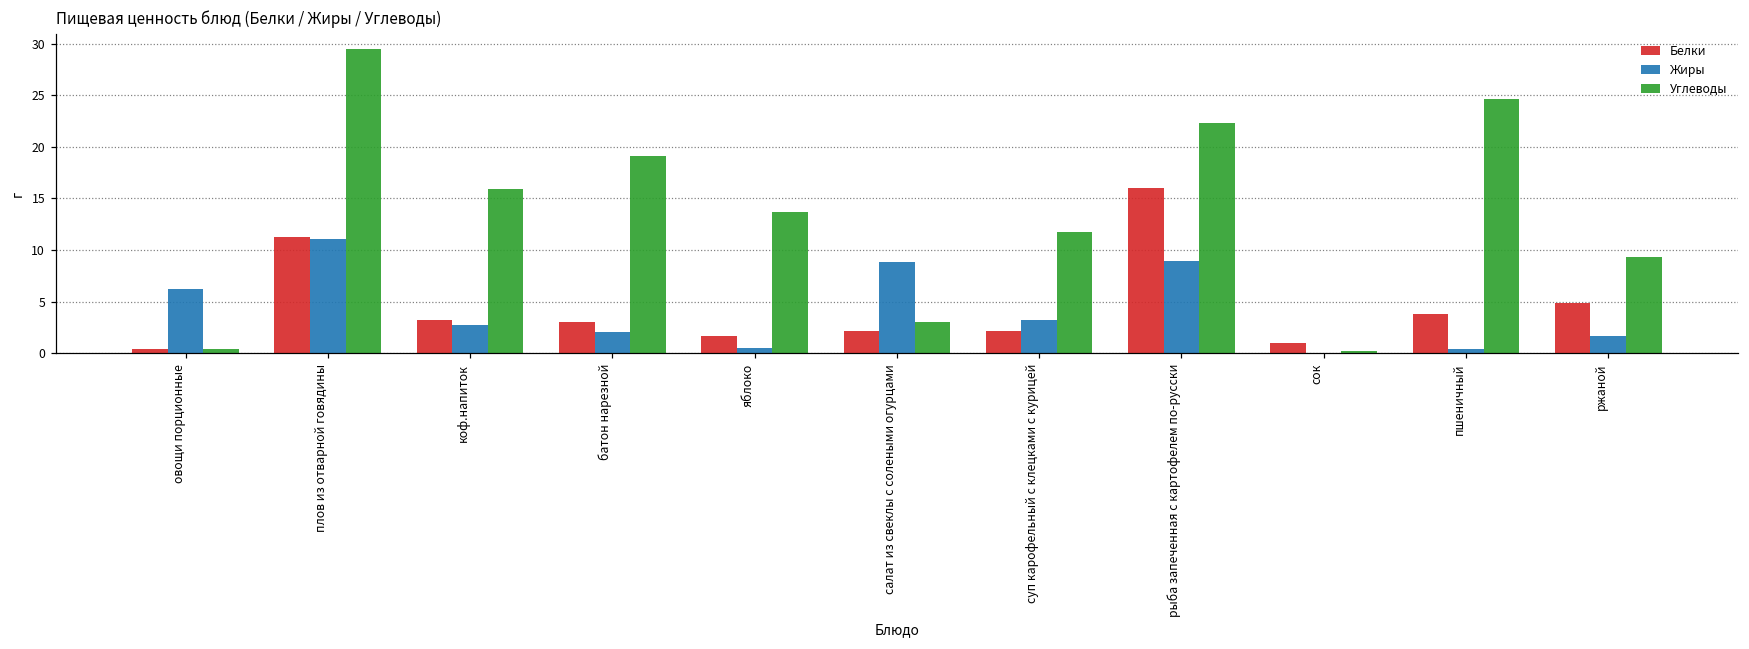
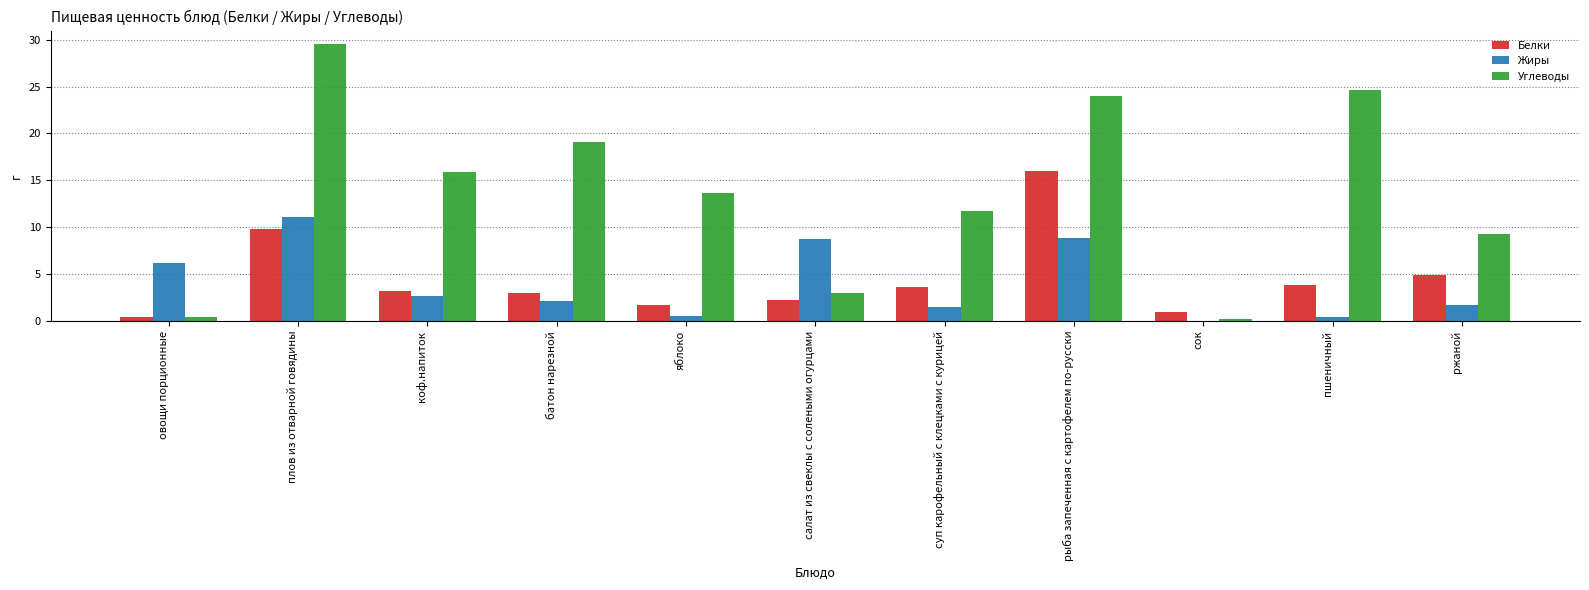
  {
    "Белки": {
      "овощи порционные": 0,
-     "плов из отварной говядины": 11,
+     "плов из отварной говядины": 10,
      "коф.напиток": 3,
      "батон нарезной": 3,
      "яблоко": 2,
      "салат из свеклы с солеными огурцами": 2,
-     "суп карофельный с клецками с курицей": 2,
+     "суп карофельный с клецками с курицей": 4,
      "рыба запеченная с картофелем по-русски": 16,
      "сок": 1,
      "пшеничный": 4,
      "ржаной": 5
    },
    "Жиры": {
      "овощи порционные": 6,
      "плов из отварной говядины": 11,
      "коф.напиток": 3,
      "батон нарезной": 2,
      "яблоко": 1,
      "салат из свеклы с солеными огурцами": 9,
-     "суп карофельный с клецками с курицей": 3,
+     "суп карофельный с клецками с курицей": 2,
      "рыба запеченная с картофелем по-русски": 9,
      "сок": 0,
      "пшеничный": 0,
      "ржаной": 2
    },
    "Углеводы": {
      "овощи порционные": 0,
      "плов из отварной говядины": 30,
      "коф.напиток": 16,
      "батон нарезной": 19,
      "яблоко": 14,
      "салат из свеклы с солеными огурцами": 3,
      "суп карофельный с клецками с курицей": 12,
-     "рыба запеченная с картофелем по-русски": 22,
+     "рыба запеченная с картофелем по-русски": 24,
      "пшеничный": 25,
      "ржаной": 9
    }
  }
